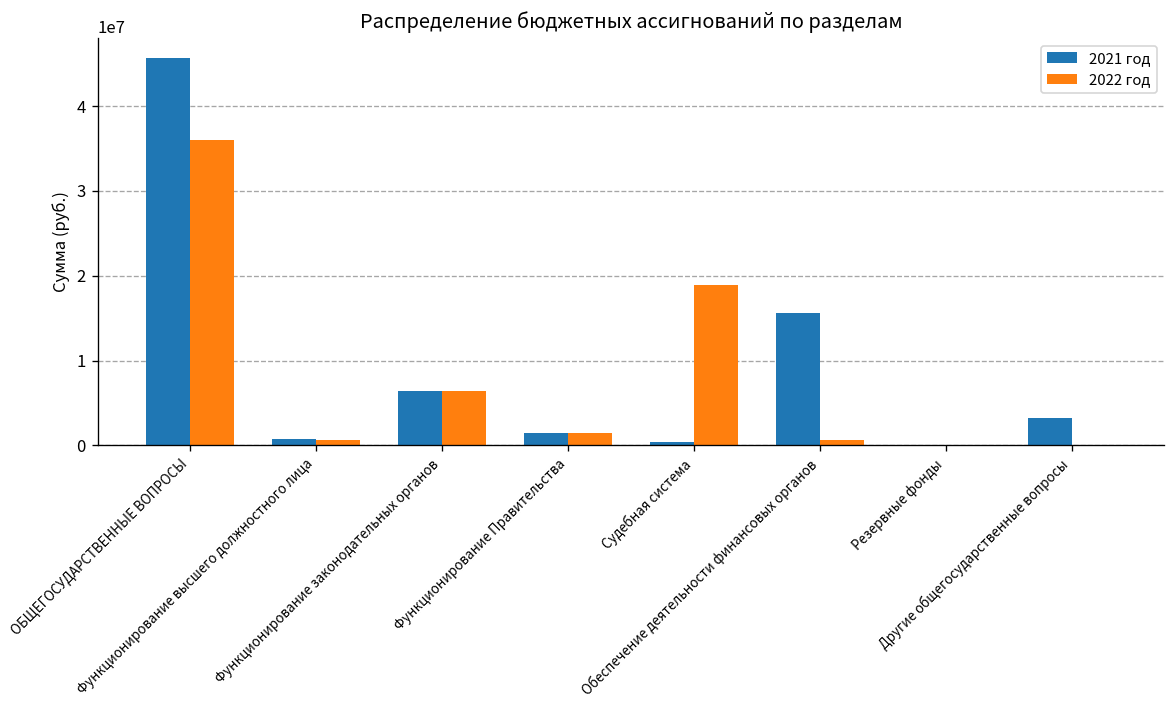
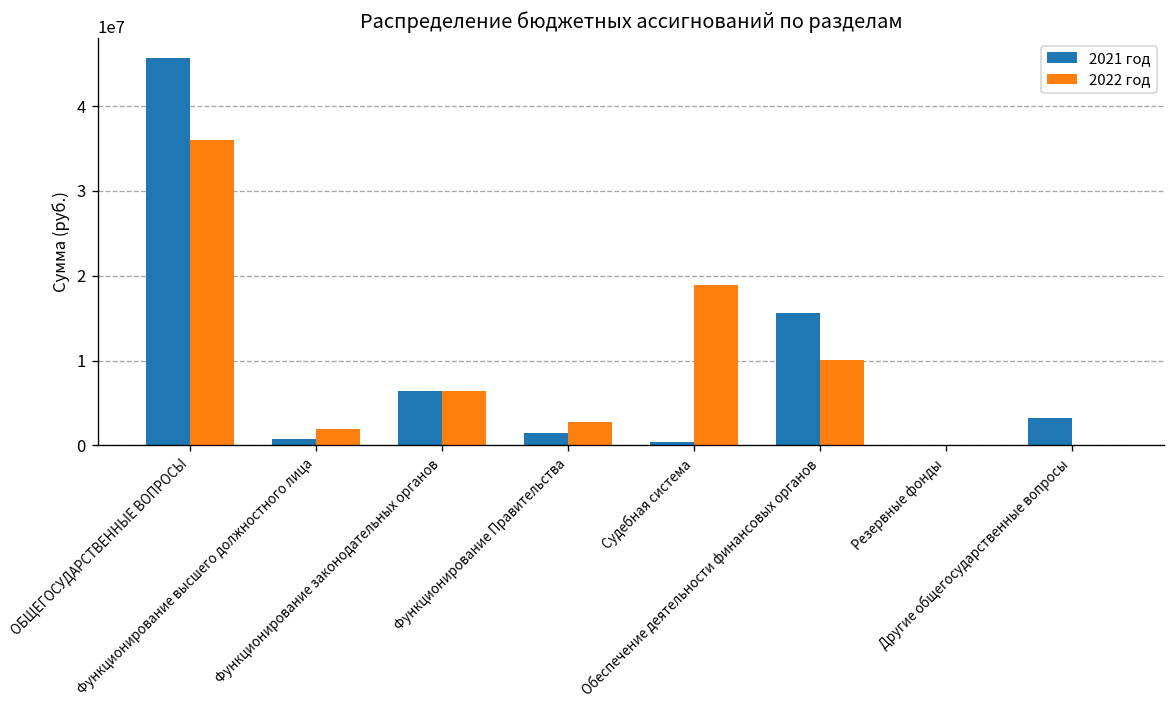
  {
    "2021 год": {
      "ОБЩЕГОСУДАРСТВЕННЫЕ ВОПРОСЫ": 46000000,
      "Функционирование высшего должностного лица": 1000000,
      "Функционирование законодательных органов": 6000000,
      "Функционирование Правительства": 1000000,
      "Судебная система": 0,
      "Обеспечение деятельности финансовых органов": 16000000,
      "Другие общегосударственные вопросы": 3000000
    },
    "2022 год": {
      "ОБЩЕГОСУДАРСТВЕННЫЕ ВОПРОСЫ": 36000000,
-     "Функционирование высшего должностного лица": 1000000,
+     "Функционирование высшего должностного лица": 2000000,
      "Функционирование законодательных органов": 6000000,
-     "Функционирование Правительства": 1000000,
+     "Функционирование Правительства": 3000000,
      "Судебная система": 19000000,
-     "Обеспечение деятельности финансовых органов": 1000000,
+     "Обеспечение деятельности финансовых органов": 10000000,
      "Другие общегосударственные вопросы": 0
    }
  }
